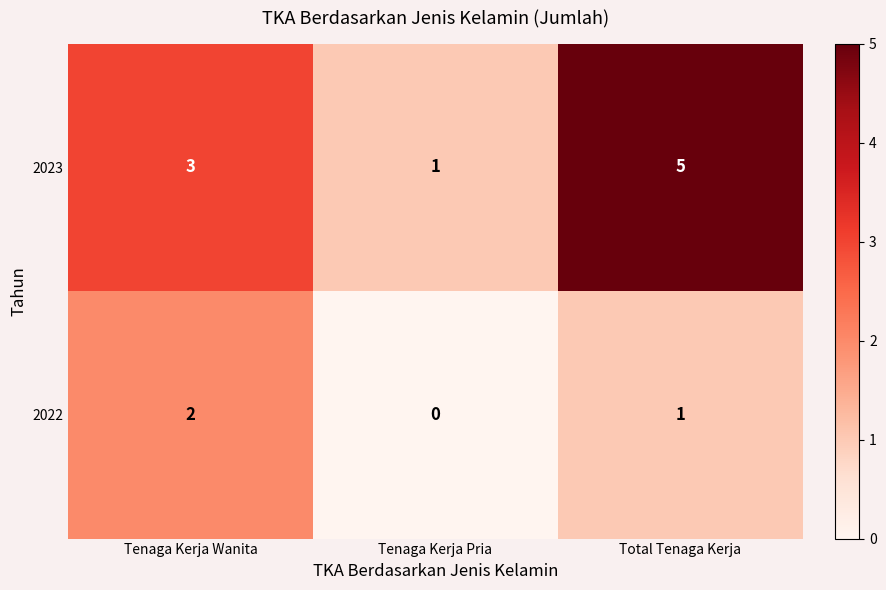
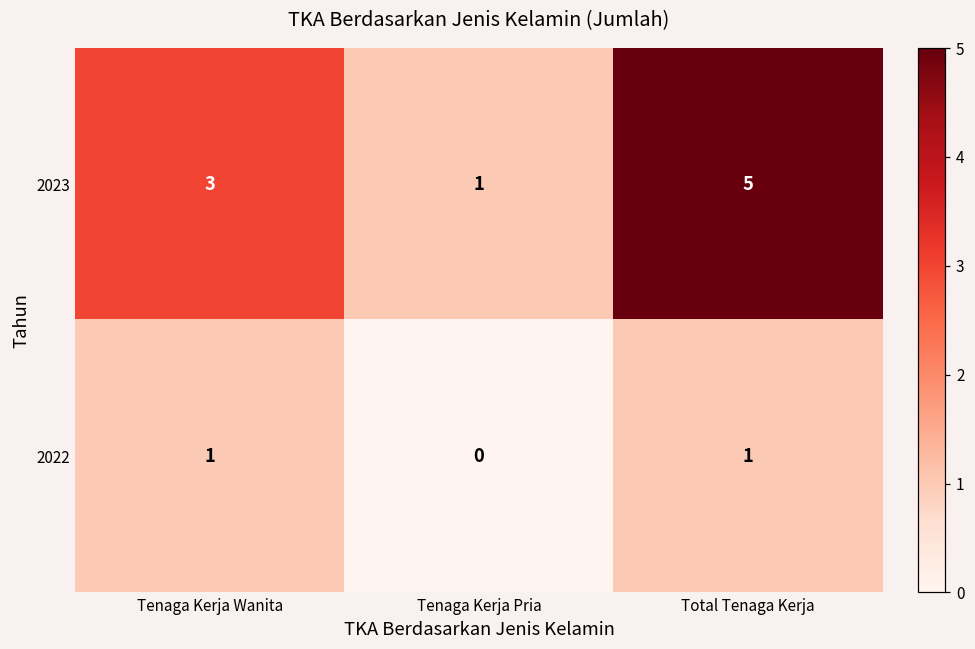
  {
    "2023": {
      "Tenaga Kerja Wanita": 3,
      "Tenaga Kerja Pria": 1,
      "Total Tenaga Kerja": 5
    },
    "2022": {
-     "Tenaga Kerja Wanita": 2,
+     "Tenaga Kerja Wanita": 1,
      "Tenaga Kerja Pria": 0,
      "Total Tenaga Kerja": 1
    }
  }
